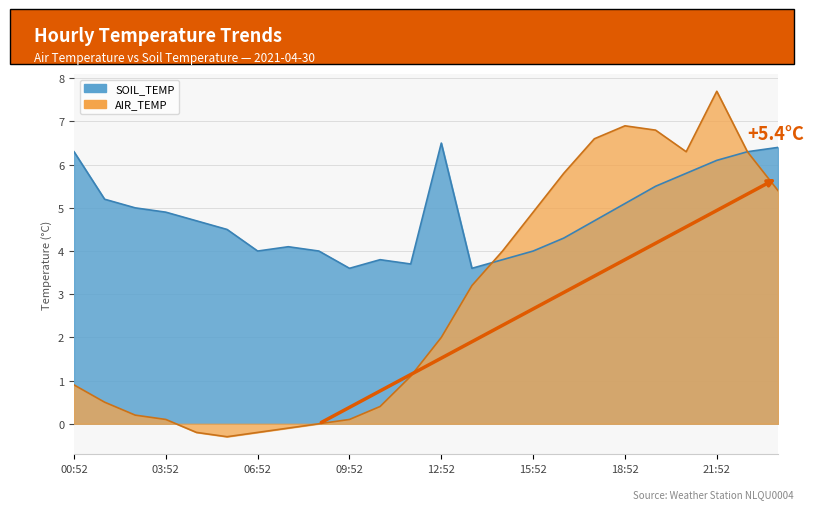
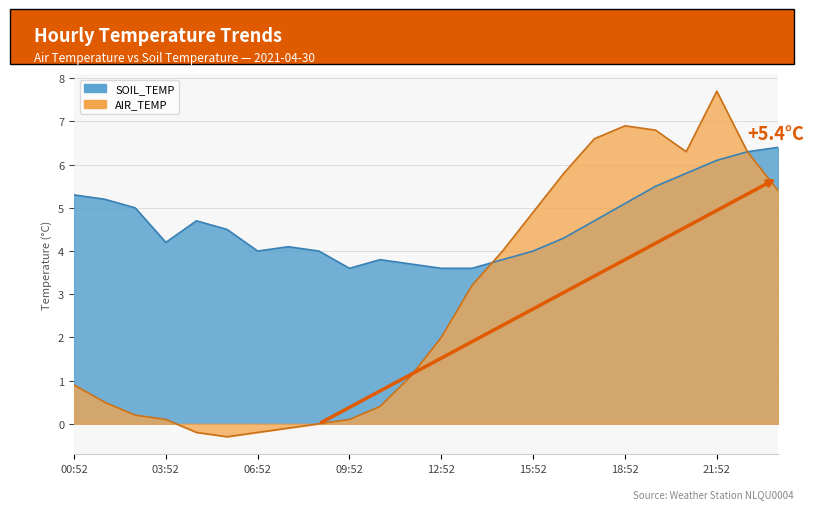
  {
    "SOIL_TEMP": {
-     "00:52": 6.3,
-     "03:52": 4.9,
+     "00:52": 5.3,
+     "03:52": 4.2,
      "06:52": 4.0,
      "09:52": 3.6,
-     "12:52": 6.5,
+     "12:52": 3.6,
      "15:52": 4.0,
      "18:52": 5.1,
      "21:52": 6.1
    }
  }
